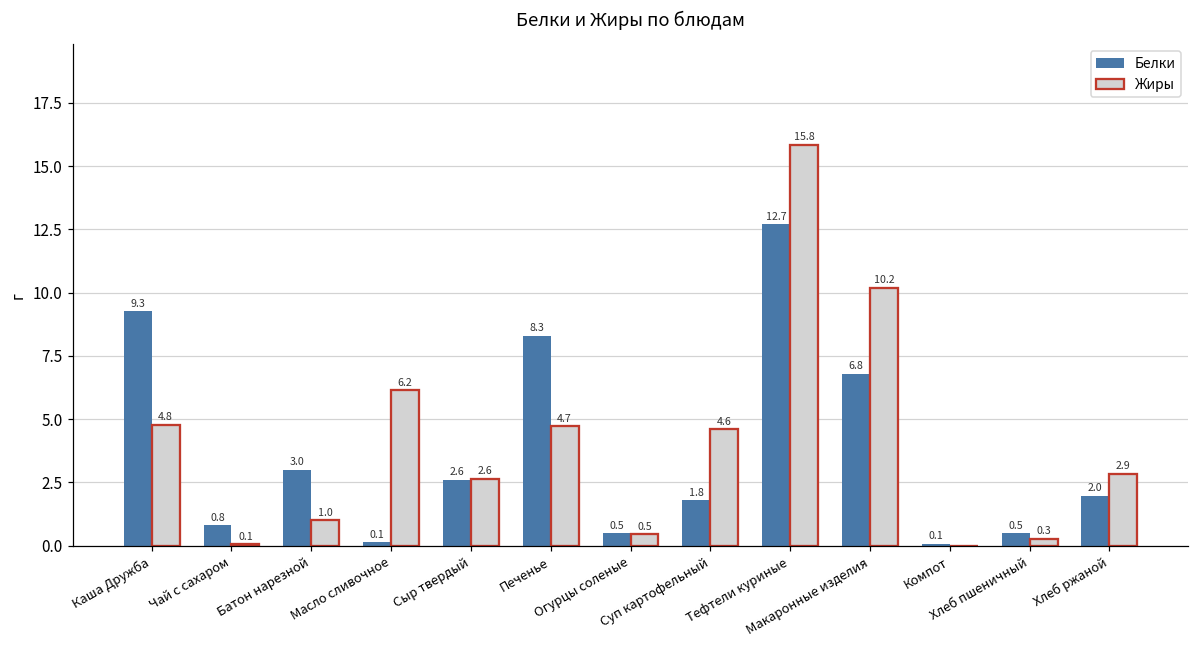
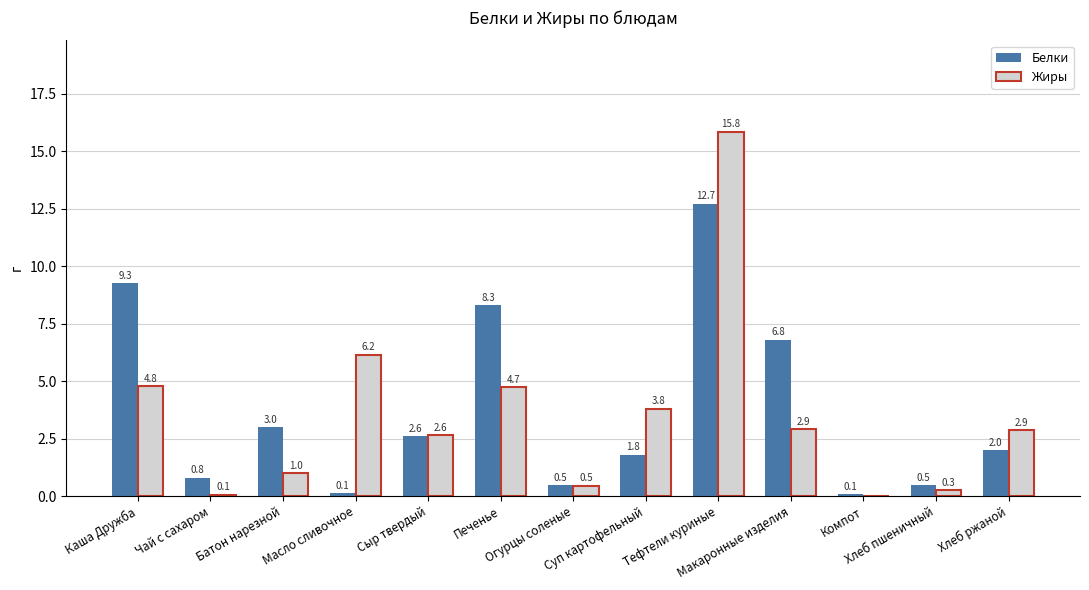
  {
    "Белки": {
      "Каша Дружба": 9.3,
      "Чай с сахаром": 0.8,
      "Батон нарезной": 3.0,
      "Масло сливочное": 0.1,
      "Сыр твердый": 2.6,
      "Печенье": 8.3,
      "Огурцы соленые": 0.5,
      "Суп картофельный": 1.8,
      "Тефтели куриные": 12.7,
      "Макаронные изделия": 6.8,
      "Компот": 0.1,
      "Хлеб пшеничный": 0.5,
      "Хлеб ржаной": 2.0
    },
    "Жиры": {
      "Каша Дружба": 4.8,
      "Чай с сахаром": 0.1,
      "Батон нарезной": 1.0,
      "Масло сливочное": 6.2,
      "Сыр твердый": 2.6,
      "Печенье": 4.7,
      "Огурцы соленые": 0.5,
-     "Суп картофельный": 4.6,
+     "Суп картофельный": 3.8,
      "Тефтели куриные": 15.8,
-     "Макаронные изделия": 10.2,
+     "Макаронные изделия": 2.9,
      "Хлеб пшеничный": 0.3,
      "Хлеб ржаной": 2.9
    }
  }
